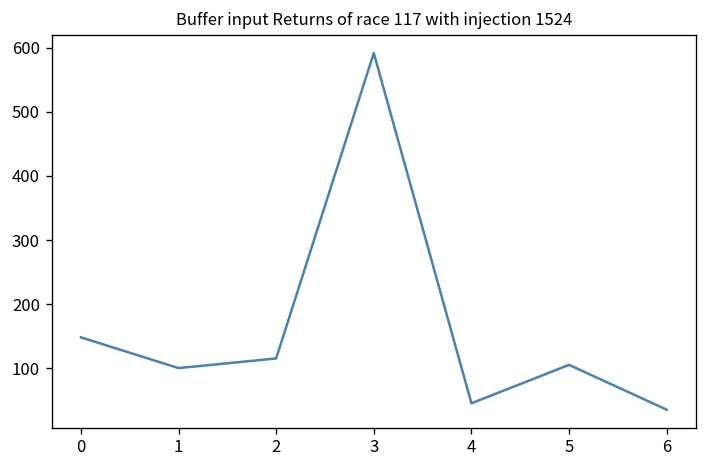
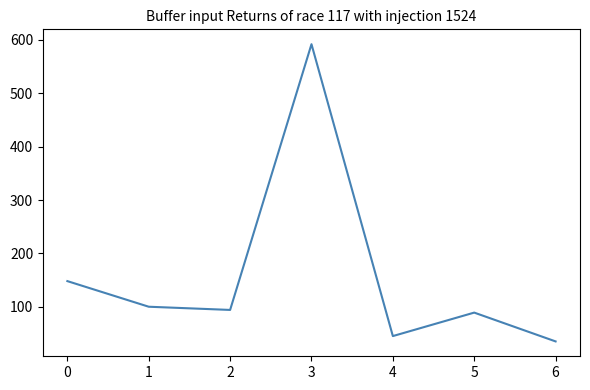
  {
    "0": 150,
    "1": 100,
-   "2": 120,
+   "2": 90,
    "3": 590,
    "4": 50,
-   "5": 110,
+   "5": 90,
    "6": 40
  }
